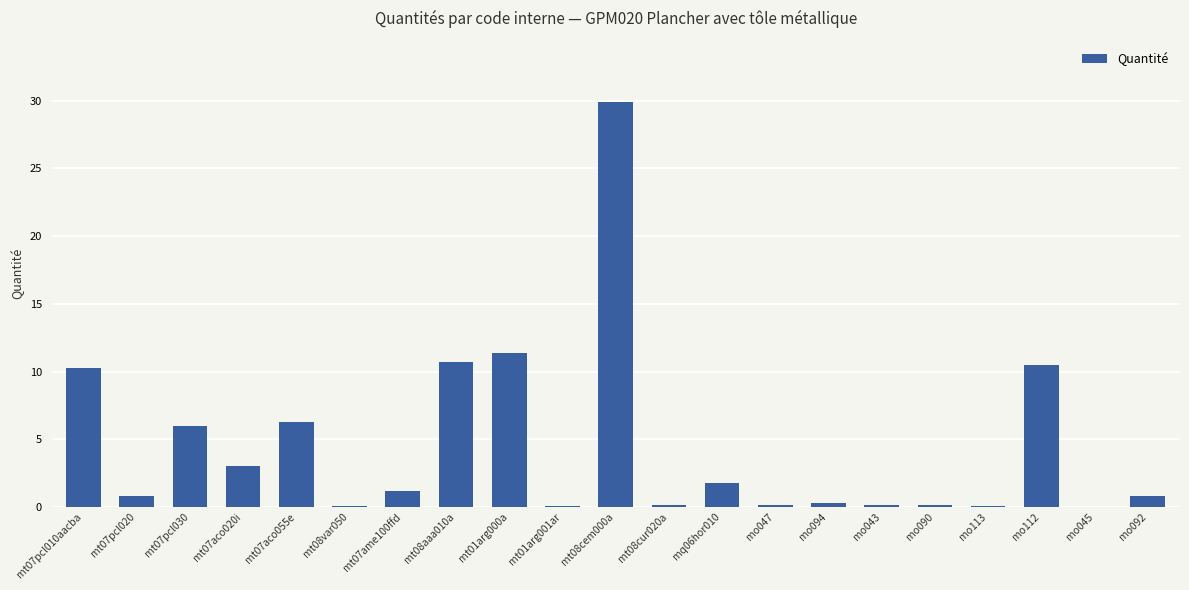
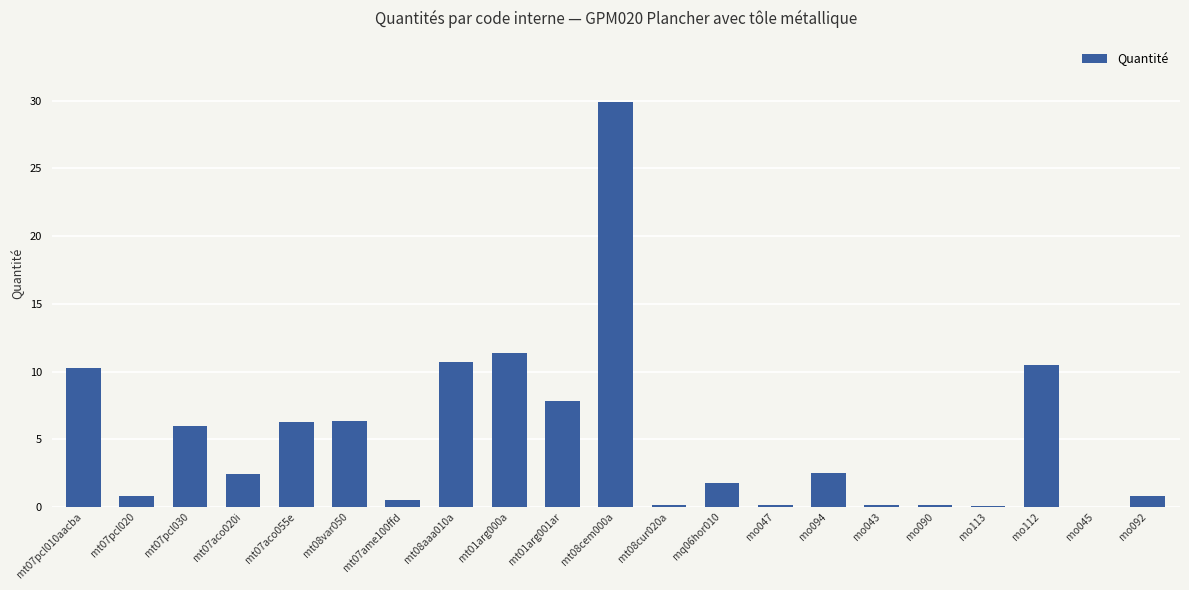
  {
    "mt07pcl010aacba": 10.2,
    "mt07pcl020": 0.8,
    "mt07pcl030": 6.0,
-   "mt07aco020i": 3.0,
+   "mt07aco020i": 2.4,
    "mt07aco055e": 6.3,
-   "mt08var050": 0.1,
-   "mt07ame100ffd": 1.2,
+   "mt08var050": 6.3,
+   "mt07ame100ffd": 0.5,
    "mt08aaa010a": 10.7,
    "mt01arg000a": 11.3,
-   "mt01arg001ar": 0.0,
+   "mt01arg001ar": 7.8,
    "mt08cem000a": 29.9,
    "mq06hor010": 1.8,
-   "mo094": 0.3,
+   "mo094": 2.5,
    "mo112": 10.5,
    "mo092": 0.8
  }
